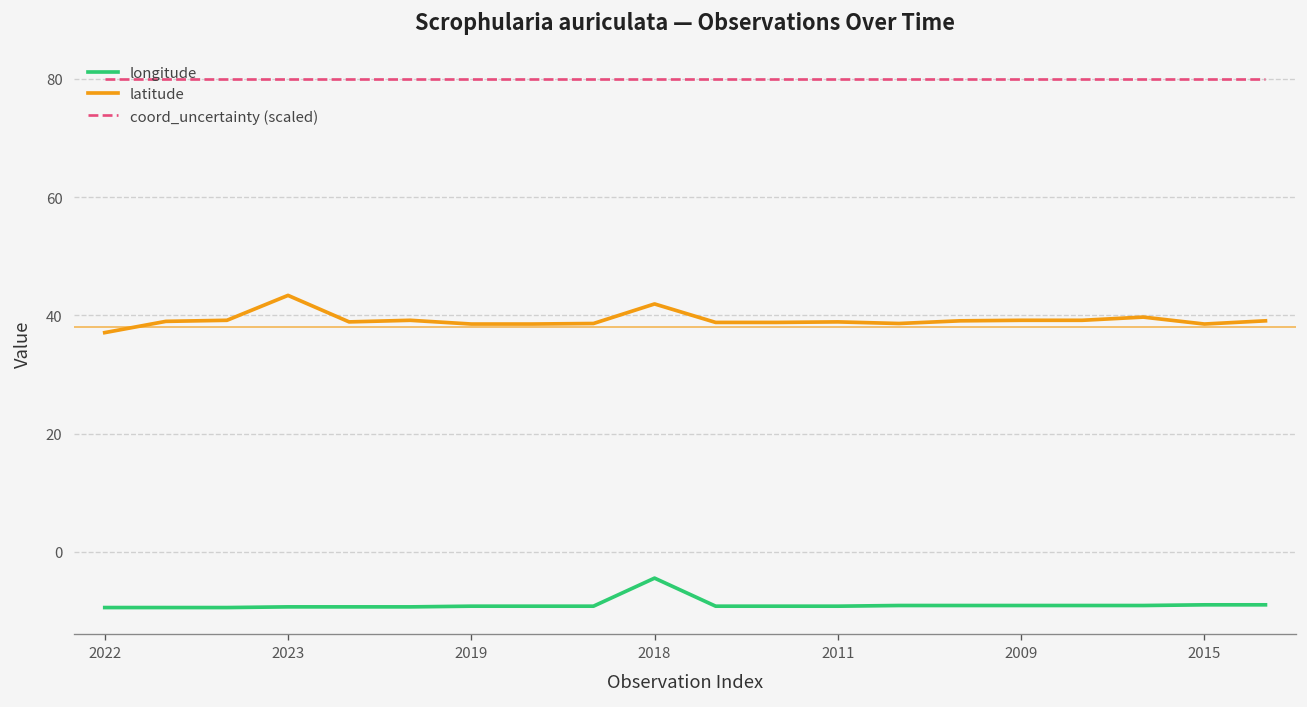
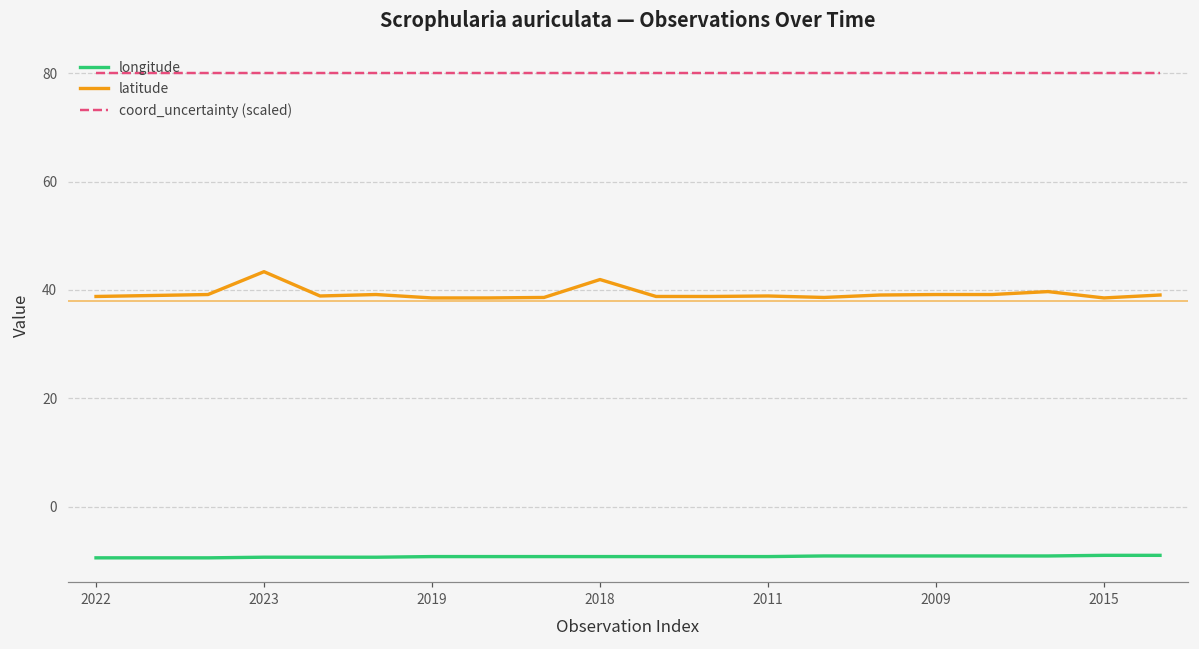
  {
    "longitude": {
      "2022": -9,
      "2023": -9,
-     "2018": -4
+     "2018": -9
    },
    "latitude": {
-     "2022": 37,
+     "2022": 39,
      "2023": 43,
      "2018": 42
    },
    "coord_uncertainty (scaled)": {
      "2022": 80,
      "2023": 80,
      "2018": 80
    }
  }
